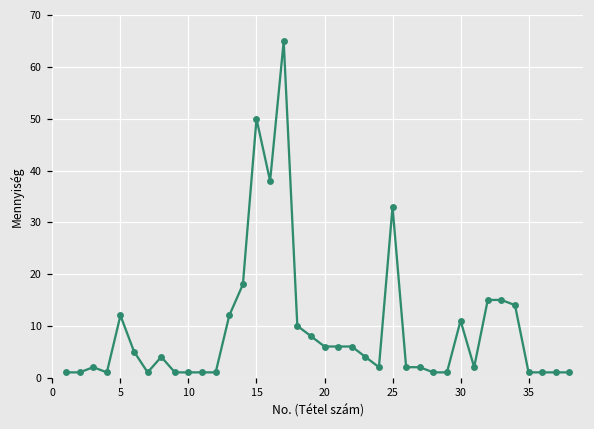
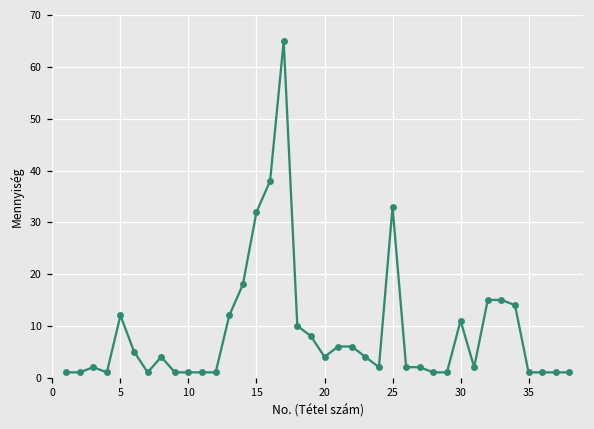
  {
    "5": 12,
    "10": 1,
-   "15": 50,
-   "20": 6,
+   "15": 32,
+   "20": 4,
    "25": 33,
    "30": 11,
    "35": 1
  }
